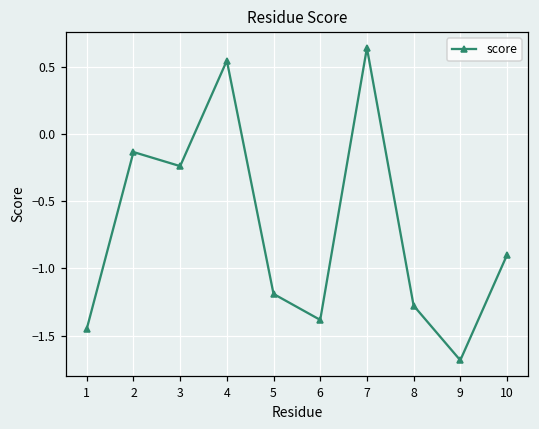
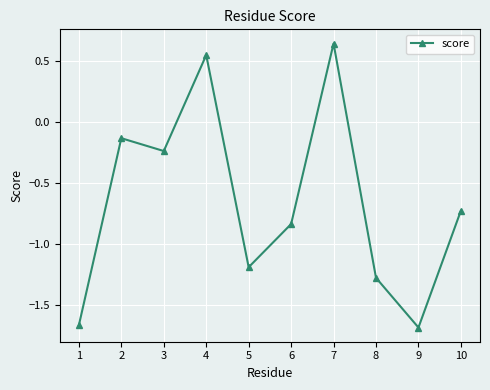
  {
-   "1": -1.45,
+   "1": -1.67,
    "2": -0.13,
    "3": -0.24,
    "4": 0.55,
    "5": -1.19,
-   "6": -1.38,
+   "6": -0.84,
    "7": 0.64,
    "8": -1.28,
    "9": -1.68,
-   "10": -0.90
+   "10": -0.73
  }
